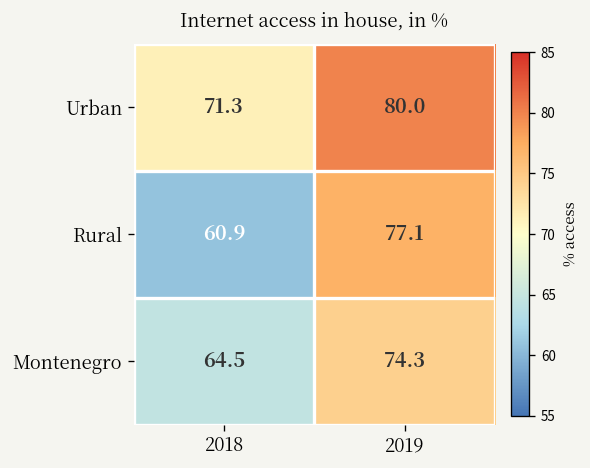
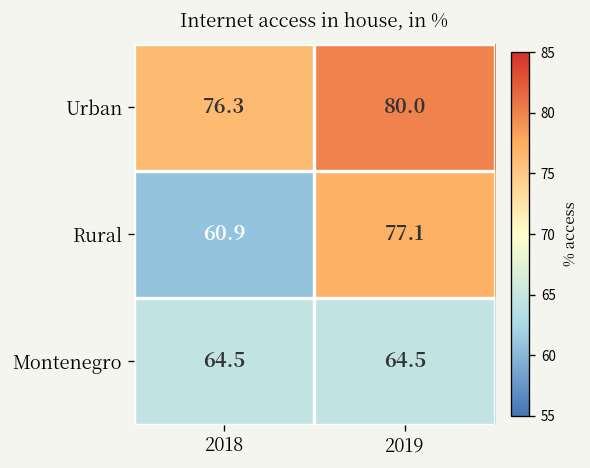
  {
    "Urban": {
-     "2018": 71.3,
+     "2018": 76.3,
      "2019": 80.0
    },
    "Rural": {
      "2018": 60.9,
      "2019": 77.1
    },
    "Montenegro": {
      "2018": 64.5,
-     "2019": 74.3
+     "2019": 64.5
    }
  }
